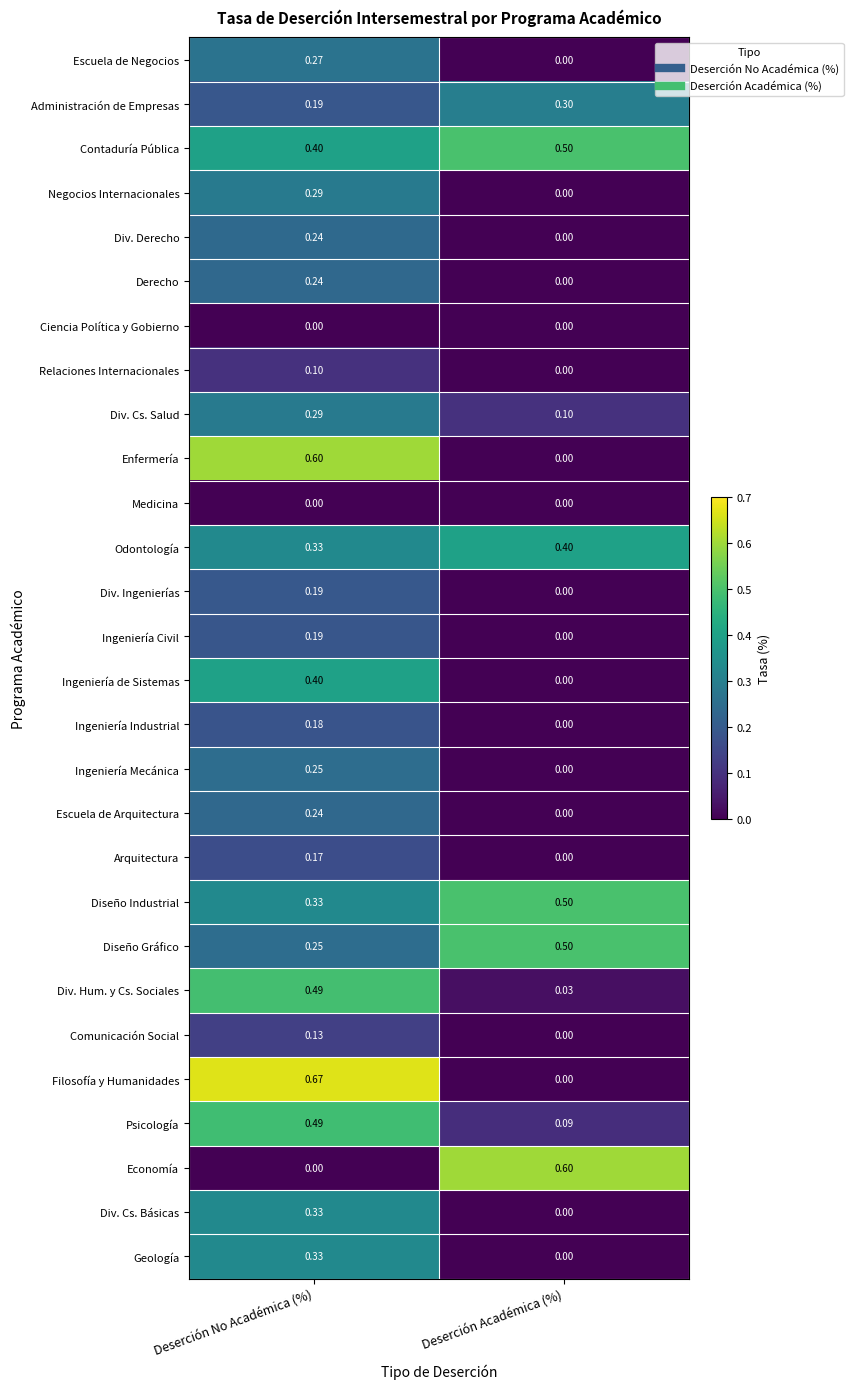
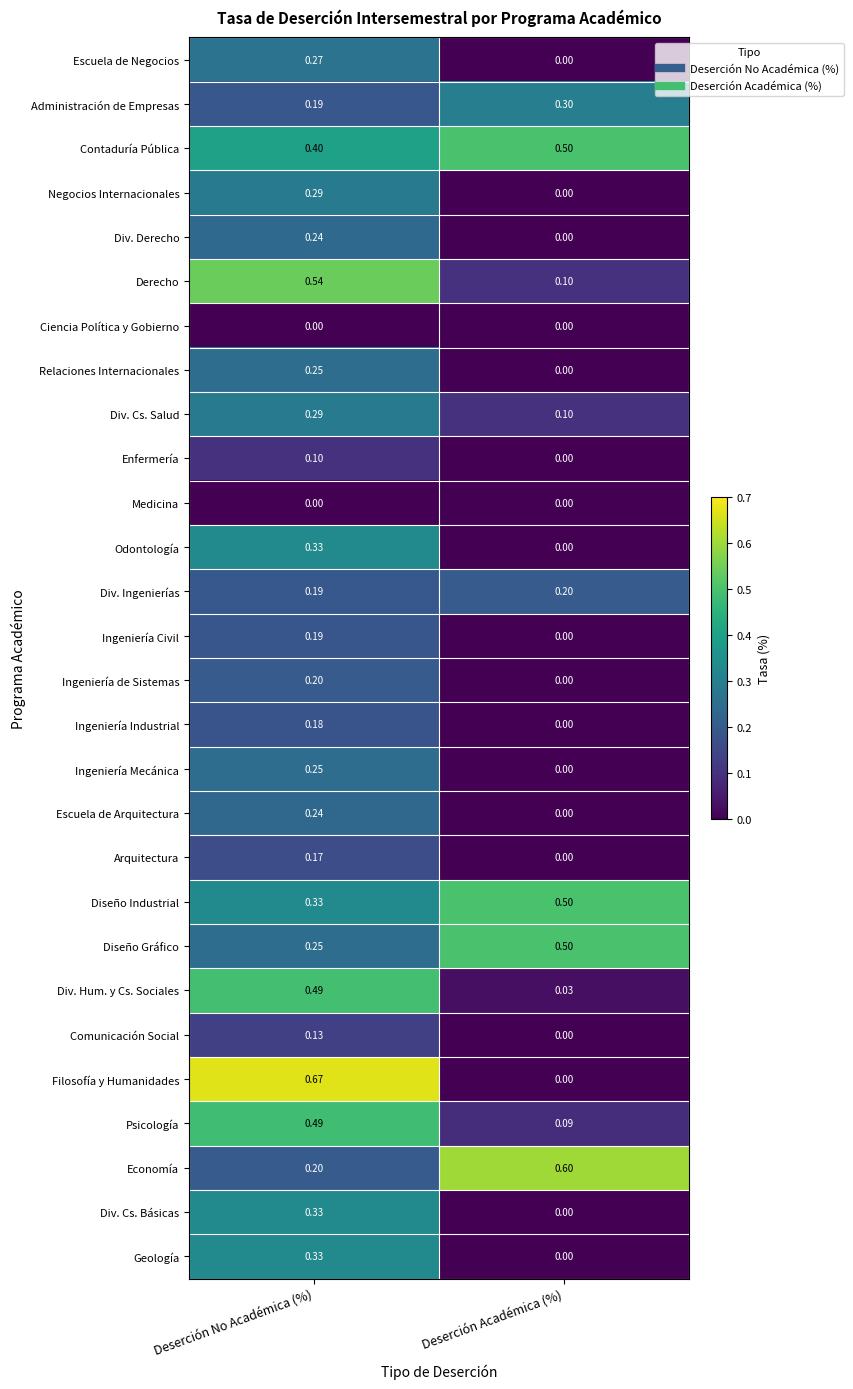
  {
    "Escuela de Negocios": {
      "Deserción No Académica (%)": 0.27,
      "Deserción Académica (%)": 0.00
    },
    "Administración de Empresas": {
      "Deserción No Académica (%)": 0.19,
      "Deserción Académica (%)": 0.30
    },
    "Contaduría Pública": {
      "Deserción No Académica (%)": 0.40,
      "Deserción Académica (%)": 0.50
    },
    "Negocios Internacionales": {
      "Deserción No Académica (%)": 0.29,
      "Deserción Académica (%)": 0.00
    },
    "Div. Derecho": {
      "Deserción No Académica (%)": 0.24,
      "Deserción Académica (%)": 0.00
    },
    "Derecho": {
-     "Deserción No Académica (%)": 0.24,
-     "Deserción Académica (%)": 0.00
+     "Deserción No Académica (%)": 0.54,
+     "Deserción Académica (%)": 0.10
    },
    "Ciencia Política y Gobierno": {
      "Deserción No Académica (%)": 0.00,
      "Deserción Académica (%)": 0.00
    },
    "Relaciones Internacionales": {
-     "Deserción No Académica (%)": 0.10,
+     "Deserción No Académica (%)": 0.25,
      "Deserción Académica (%)": 0.00
    },
    "Div. Cs. Salud": {
      "Deserción No Académica (%)": 0.29,
      "Deserción Académica (%)": 0.10
    },
    "Enfermería": {
-     "Deserción No Académica (%)": 0.60,
+     "Deserción No Académica (%)": 0.10,
      "Deserción Académica (%)": 0.00
    },
    "Medicina": {
      "Deserción No Académica (%)": 0.00,
      "Deserción Académica (%)": 0.00
    },
    "Odontología": {
      "Deserción No Académica (%)": 0.33,
-     "Deserción Académica (%)": 0.40
+     "Deserción Académica (%)": 0.00
    },
    "Div. Ingenierías": {
      "Deserción No Académica (%)": 0.19,
-     "Deserción Académica (%)": 0.00
+     "Deserción Académica (%)": 0.20
    },
    "Ingeniería Civil": {
      "Deserción No Académica (%)": 0.19,
      "Deserción Académica (%)": 0.00
    },
    "Ingeniería de Sistemas": {
-     "Deserción No Académica (%)": 0.40,
+     "Deserción No Académica (%)": 0.20,
      "Deserción Académica (%)": 0.00
    },
    "Ingeniería Industrial": {
      "Deserción No Académica (%)": 0.18,
      "Deserción Académica (%)": 0.00
    },
    "Ingeniería Mecánica": {
      "Deserción No Académica (%)": 0.25,
      "Deserción Académica (%)": 0.00
    },
    "Escuela de Arquitectura": {
      "Deserción No Académica (%)": 0.24,
      "Deserción Académica (%)": 0.00
    },
    "Arquitectura": {
      "Deserción No Académica (%)": 0.17,
      "Deserción Académica (%)": 0.00
    },
    "Diseño Industrial": {
      "Deserción No Académica (%)": 0.33,
      "Deserción Académica (%)": 0.50
    },
    "Diseño Gráfico": {
      "Deserción No Académica (%)": 0.25,
      "Deserción Académica (%)": 0.50
    },
    "Div. Hum. y Cs. Sociales": {
      "Deserción No Académica (%)": 0.49,
      "Deserción Académica (%)": 0.03
    },
    "Comunicación Social": {
      "Deserción No Académica (%)": 0.13,
      "Deserción Académica (%)": 0.00
    },
    "Filosofía y Humanidades": {
      "Deserción No Académica (%)": 0.67,
      "Deserción Académica (%)": 0.00
    },
    "Psicología": {
      "Deserción No Académica (%)": 0.49,
      "Deserción Académica (%)": 0.09
    },
    "Economía": {
-     "Deserción No Académica (%)": 0.00,
+     "Deserción No Académica (%)": 0.20,
      "Deserción Académica (%)": 0.60
    },
    "Div. Cs. Básicas": {
      "Deserción No Académica (%)": 0.33,
      "Deserción Académica (%)": 0.00
    },
    "Geología": {
      "Deserción No Académica (%)": 0.33,
      "Deserción Académica (%)": 0.00
    }
  }
